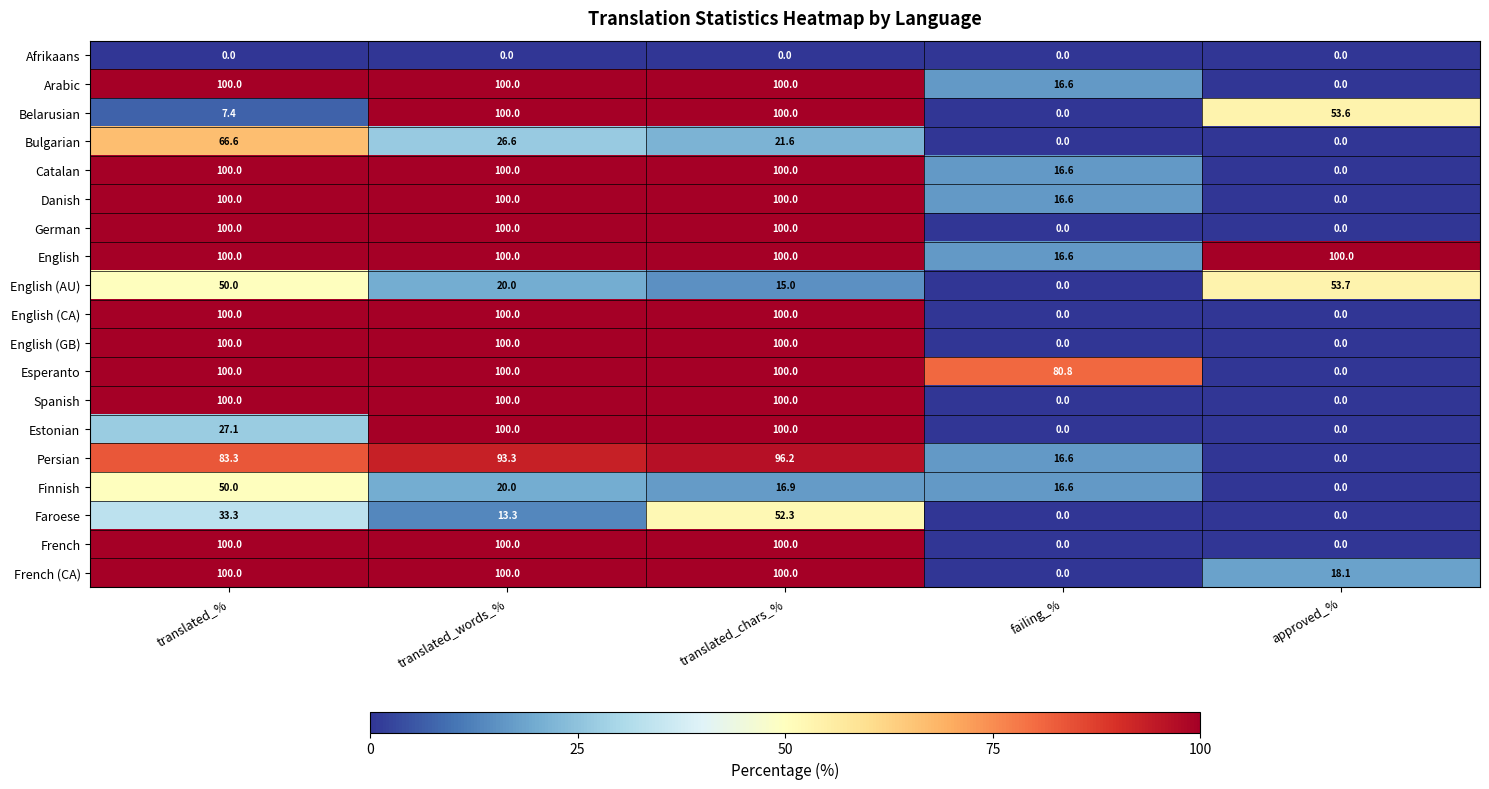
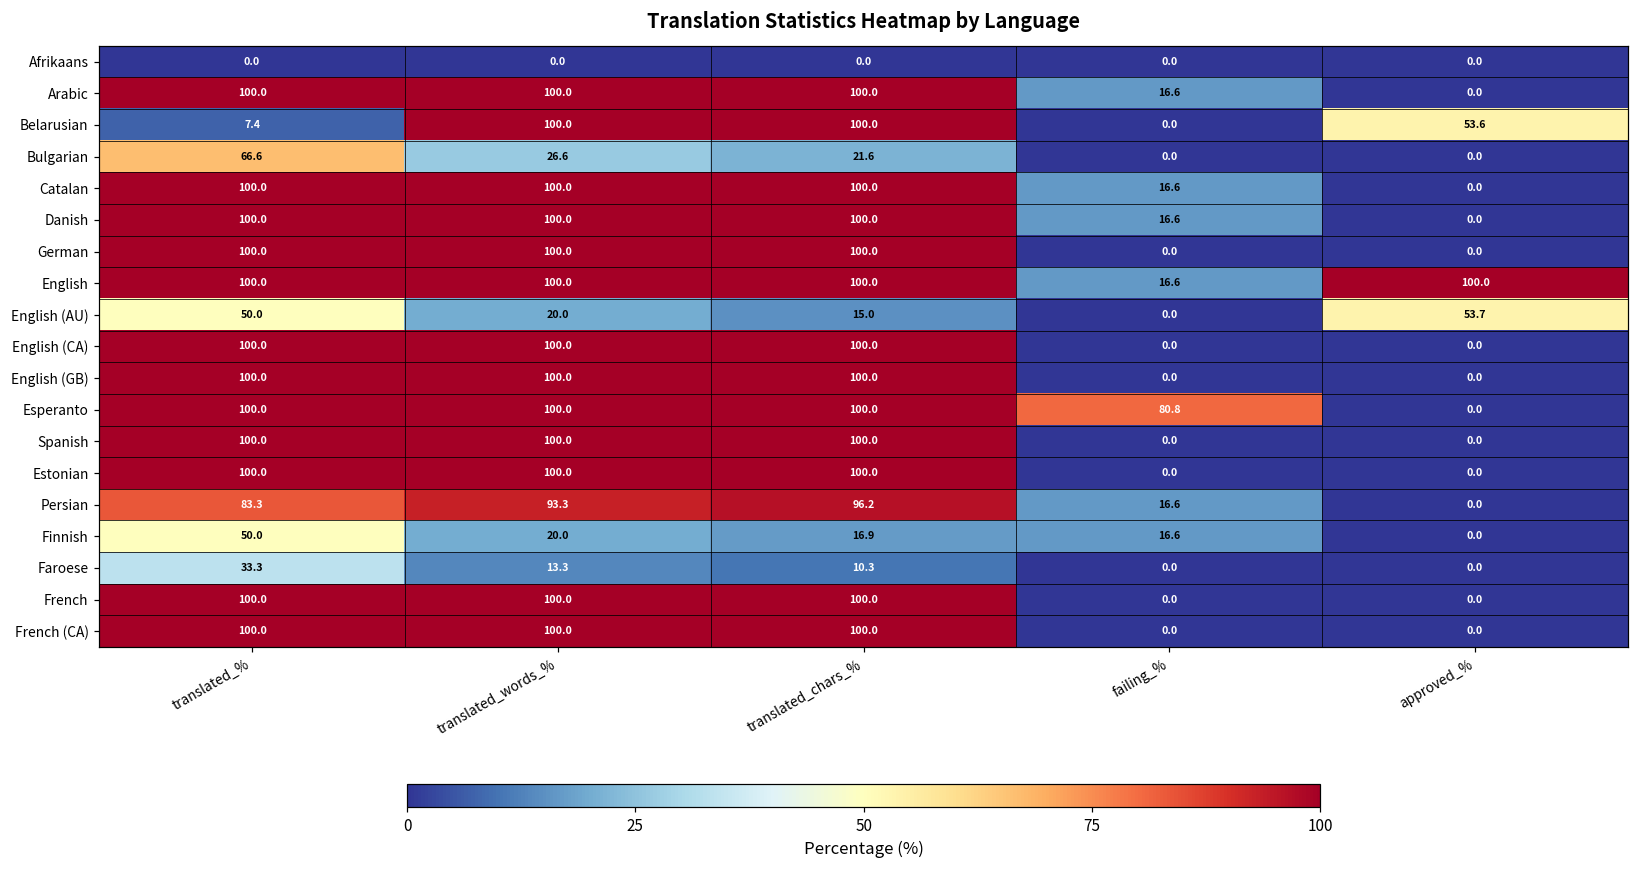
  {
    "Afrikaans": {
      "translated_%": 0.0,
      "translated_words_%": 0.0,
      "translated_chars_%": 0.0,
      "failing_%": 0.0,
      "approved_%": 0.0
    },
    "Arabic": {
      "translated_%": 100.0,
      "translated_words_%": 100.0,
      "translated_chars_%": 100.0,
      "failing_%": 16.6,
      "approved_%": 0.0
    },
    "Belarusian": {
      "translated_%": 7.4,
      "translated_words_%": 100.0,
      "translated_chars_%": 100.0,
      "failing_%": 0.0,
      "approved_%": 53.6
    },
    "Bulgarian": {
      "translated_%": 66.6,
      "translated_words_%": 26.6,
      "translated_chars_%": 21.6,
      "failing_%": 0.0,
      "approved_%": 0.0
    },
    "Catalan": {
      "translated_%": 100.0,
      "translated_words_%": 100.0,
      "translated_chars_%": 100.0,
      "failing_%": 16.6,
      "approved_%": 0.0
    },
    "Danish": {
      "translated_%": 100.0,
      "translated_words_%": 100.0,
      "translated_chars_%": 100.0,
      "failing_%": 16.6,
      "approved_%": 0.0
    },
    "German": {
      "translated_%": 100.0,
      "translated_words_%": 100.0,
      "translated_chars_%": 100.0,
      "failing_%": 0.0,
      "approved_%": 0.0
    },
    "English": {
      "translated_%": 100.0,
      "translated_words_%": 100.0,
      "translated_chars_%": 100.0,
      "failing_%": 16.6,
      "approved_%": 100.0
    },
    "English (AU)": {
      "translated_%": 50.0,
      "translated_words_%": 20.0,
      "translated_chars_%": 15.0,
      "failing_%": 0.0,
      "approved_%": 53.7
    },
    "English (CA)": {
      "translated_%": 100.0,
      "translated_words_%": 100.0,
      "translated_chars_%": 100.0,
      "failing_%": 0.0,
      "approved_%": 0.0
    },
    "English (GB)": {
      "translated_%": 100.0,
      "translated_words_%": 100.0,
      "translated_chars_%": 100.0,
      "failing_%": 0.0,
      "approved_%": 0.0
    },
    "Esperanto": {
      "translated_%": 100.0,
      "translated_words_%": 100.0,
      "translated_chars_%": 100.0,
      "failing_%": 80.8,
      "approved_%": 0.0
    },
    "Spanish": {
      "translated_%": 100.0,
      "translated_words_%": 100.0,
      "translated_chars_%": 100.0,
      "failing_%": 0.0,
      "approved_%": 0.0
    },
    "Estonian": {
-     "translated_%": 27.1,
+     "translated_%": 100.0,
      "translated_words_%": 100.0,
      "translated_chars_%": 100.0,
      "failing_%": 0.0,
      "approved_%": 0.0
    },
    "Persian": {
      "translated_%": 83.3,
      "translated_words_%": 93.3,
      "translated_chars_%": 96.2,
      "failing_%": 16.6,
      "approved_%": 0.0
    },
    "Finnish": {
      "translated_%": 50.0,
      "translated_words_%": 20.0,
      "translated_chars_%": 16.9,
      "failing_%": 16.6,
      "approved_%": 0.0
    },
    "Faroese": {
      "translated_%": 33.3,
      "translated_words_%": 13.3,
-     "translated_chars_%": 52.3,
+     "translated_chars_%": 10.3,
      "failing_%": 0.0,
      "approved_%": 0.0
    },
    "French": {
      "translated_%": 100.0,
      "translated_words_%": 100.0,
      "translated_chars_%": 100.0,
      "failing_%": 0.0,
      "approved_%": 0.0
    },
    "French (CA)": {
      "translated_%": 100.0,
      "translated_words_%": 100.0,
      "translated_chars_%": 100.0,
      "failing_%": 0.0,
-     "approved_%": 18.1
+     "approved_%": 0.0
    }
  }
